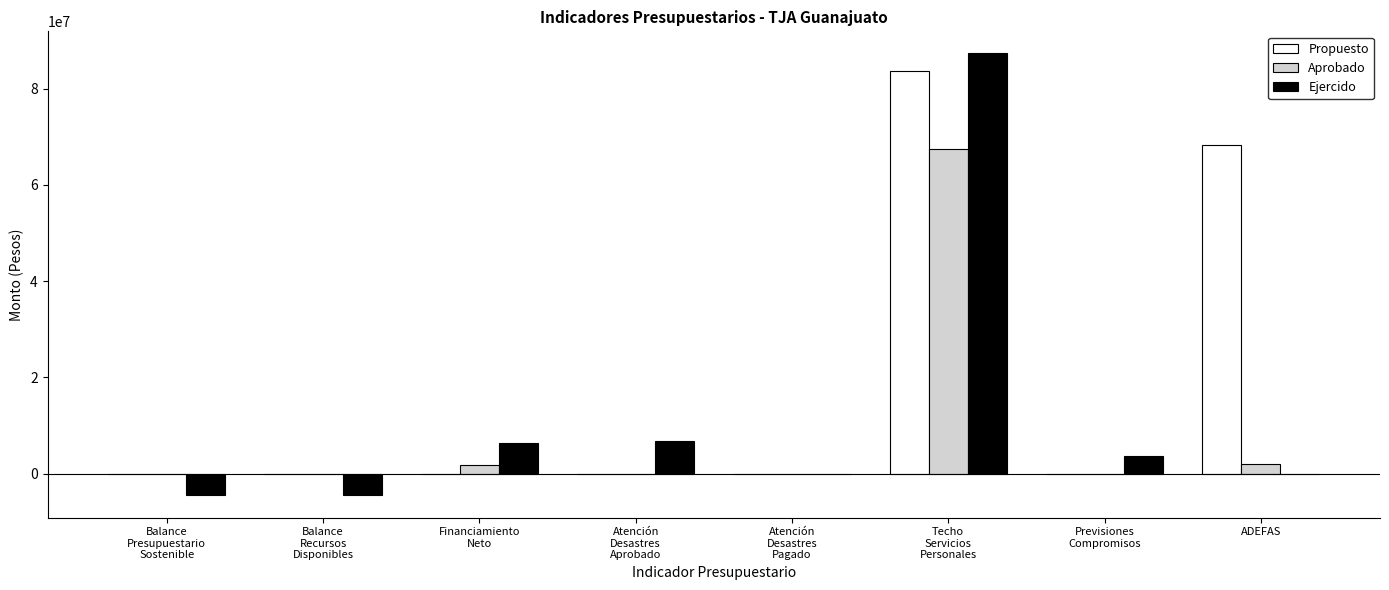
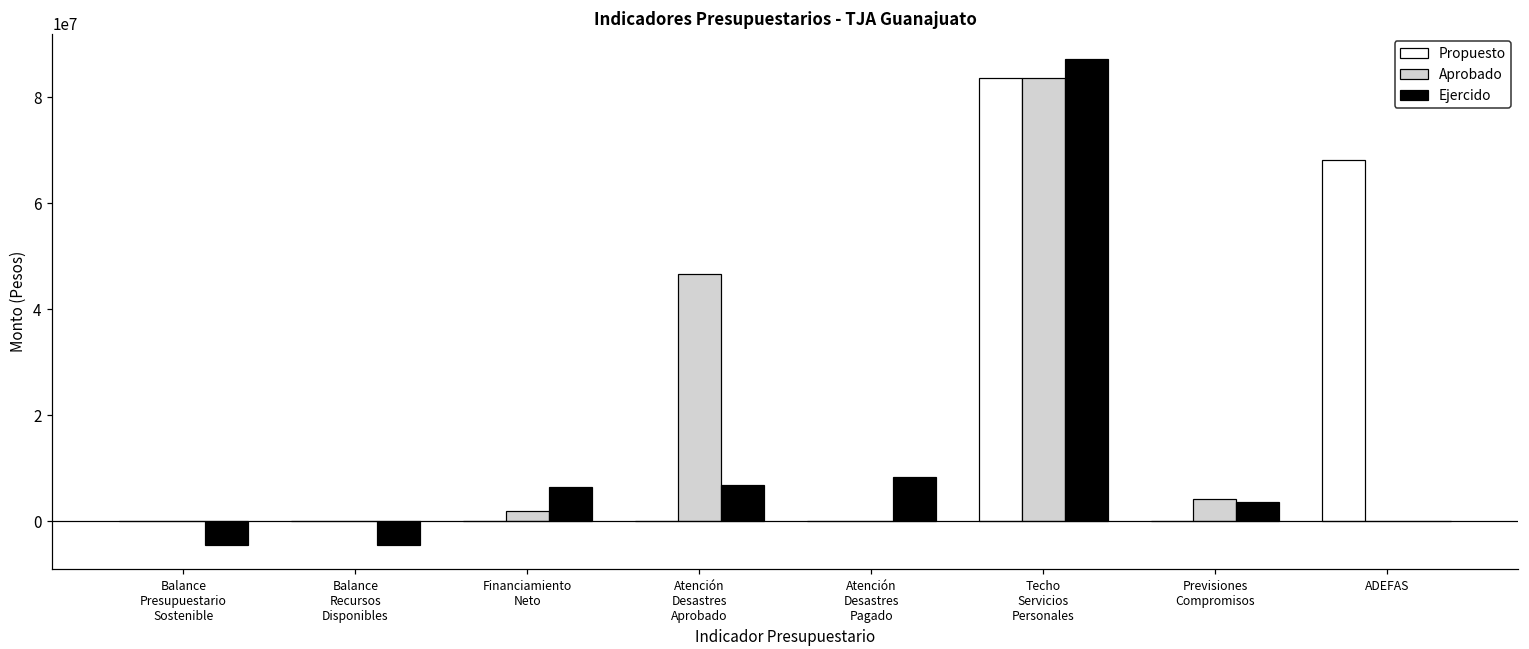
  {
    "Propuesto": {
      "Balance Presupuestario Sostenible": 0,
      "Balance Recursos Disponibles": 0,
      "Financiamiento Neto": 0,
      "Atención Desastres Aprobado": 0,
      "Atención Desastres Pagado": 0,
      "Techo Servicios Personales": 84000000,
      "Previsiones Compromisos": 0,
      "ADEFAS": 68000000
    },
    "Aprobado": {
      "Balance Presupuestario Sostenible": 0,
      "Balance Recursos Disponibles": 0,
      "Financiamiento Neto": 2000000,
-     "Atención Desastres Aprobado": 0,
+     "Atención Desastres Aprobado": 47000000,
      "Atención Desastres Pagado": 0,
-     "Techo Servicios Personales": 68000000,
-     "Previsiones Compromisos": 0,
-     "ADEFAS": 2000000
+     "Techo Servicios Personales": 84000000,
+     "Previsiones Compromisos": 4000000,
+     "ADEFAS": 0
    },
    "Ejercido": {
      "Balance Presupuestario Sostenible": -5000000,
      "Balance Recursos Disponibles": -5000000,
      "Financiamiento Neto": 6000000,
      "Atención Desastres Aprobado": 7000000,
-     "Atención Desastres Pagado": 0,
+     "Atención Desastres Pagado": 8000000,
      "Techo Servicios Personales": 87000000,
      "Previsiones Compromisos": 4000000,
      "ADEFAS": 0
    }
  }
